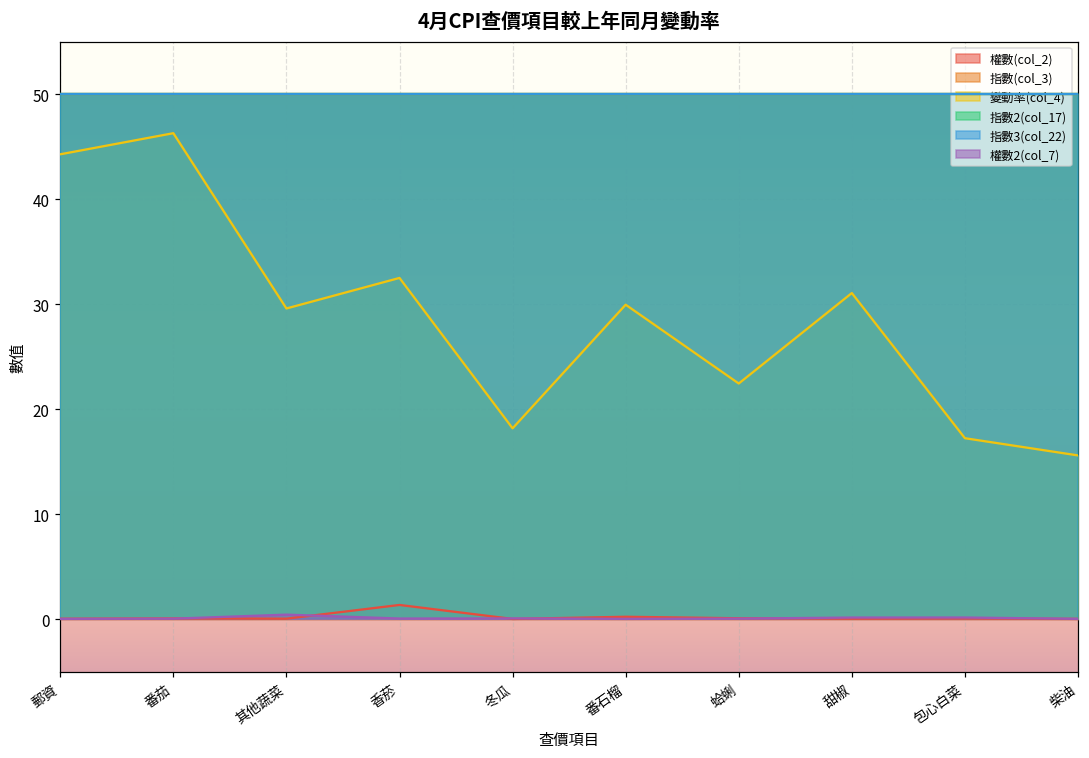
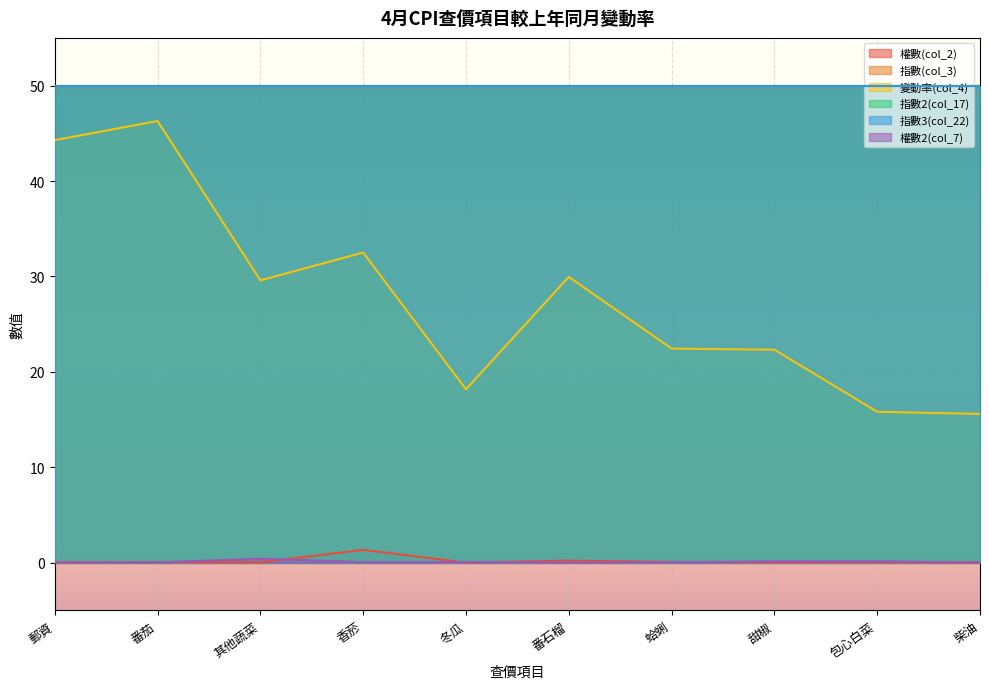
  {
    "權數(col_2)": {
      "其他蔬菜": 0,
      "香菸": 1
    },
    "指數3(col_22)": {
      "郵資": 50,
      "番茄": 50,
      "其他蔬菜": 50,
      "香菸": 50,
      "冬瓜": 50,
      "番石榴": 50,
      "蛤蜊": 50,
      "甜椒": 50,
      "柴油": 50
    },
    "變動率(col_4)": {
      "郵資": 44,
      "番茄": 46,
      "其他蔬菜": 30,
      "香菸": 33,
      "冬瓜": 18,
      "番石榴": 30,
      "蛤蜊": 22,
-     "甜椒": 31,
-     "包心白菜": 17,
+     "甜椒": 22,
+     "包心白菜": 16,
      "柴油": 16
    },
    "權數2(col_7)": {
      "其他蔬菜": 0,
      "香菸": 0
    }
  }
